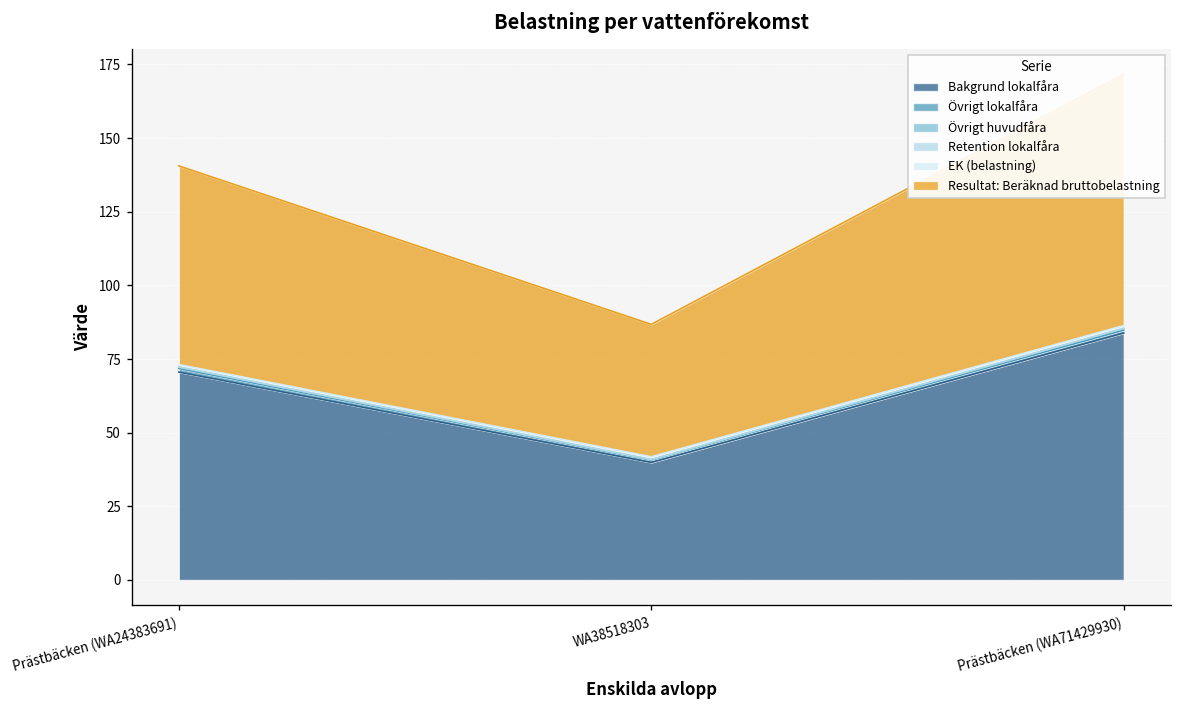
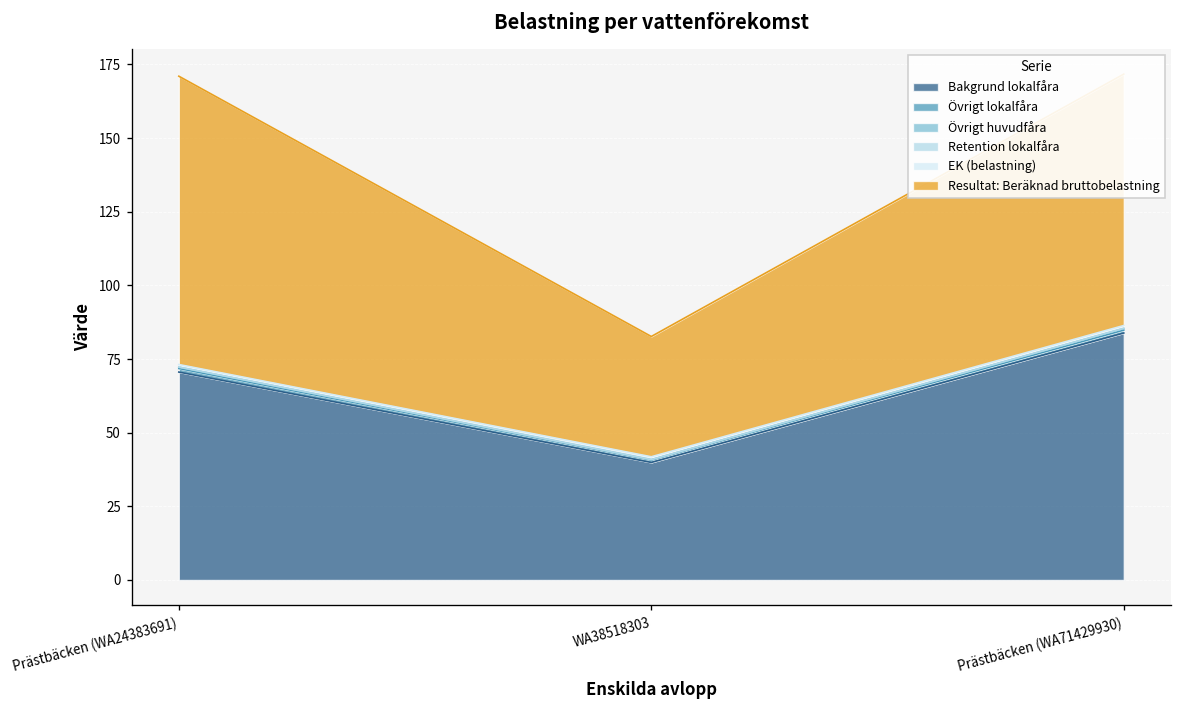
  {
    "Bakgrund lokalfåra": {
      "Prästbäcken (WA24383691)": 71
    },
    "Resultat: Beräknad bruttobelastning": {
-     "Prästbäcken (WA24383691)": 67,
-     "WA38518303": 45
+     "Prästbäcken (WA24383691)": 98,
+     "WA38518303": 41
    }
  }
